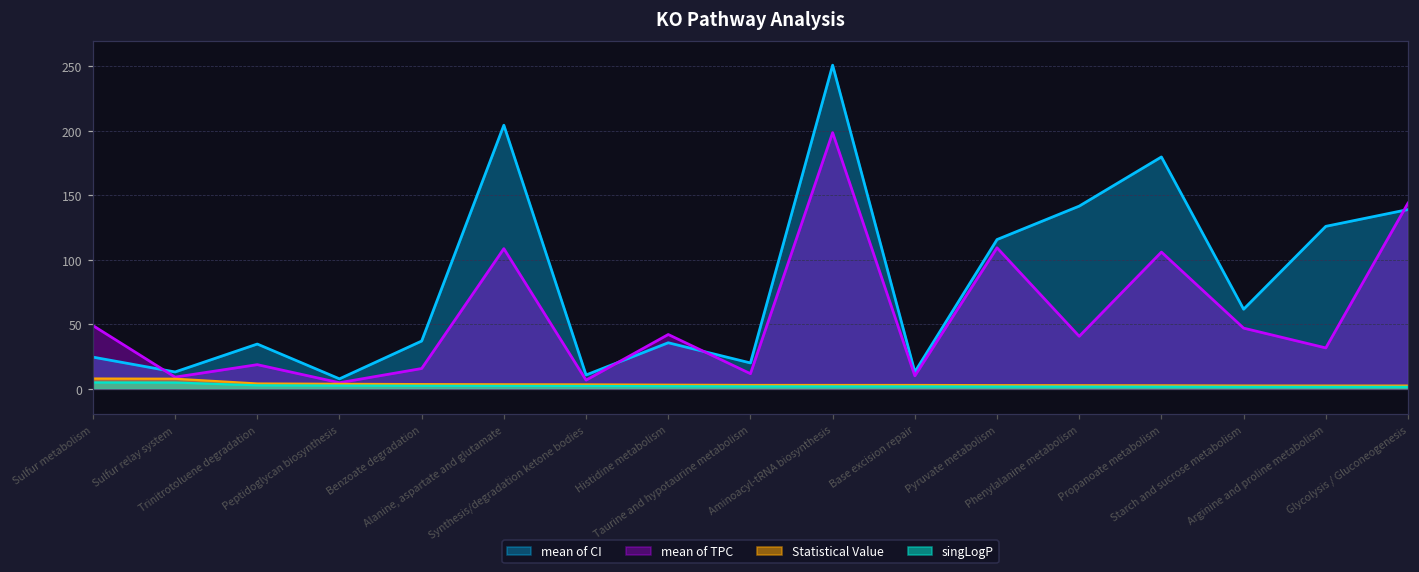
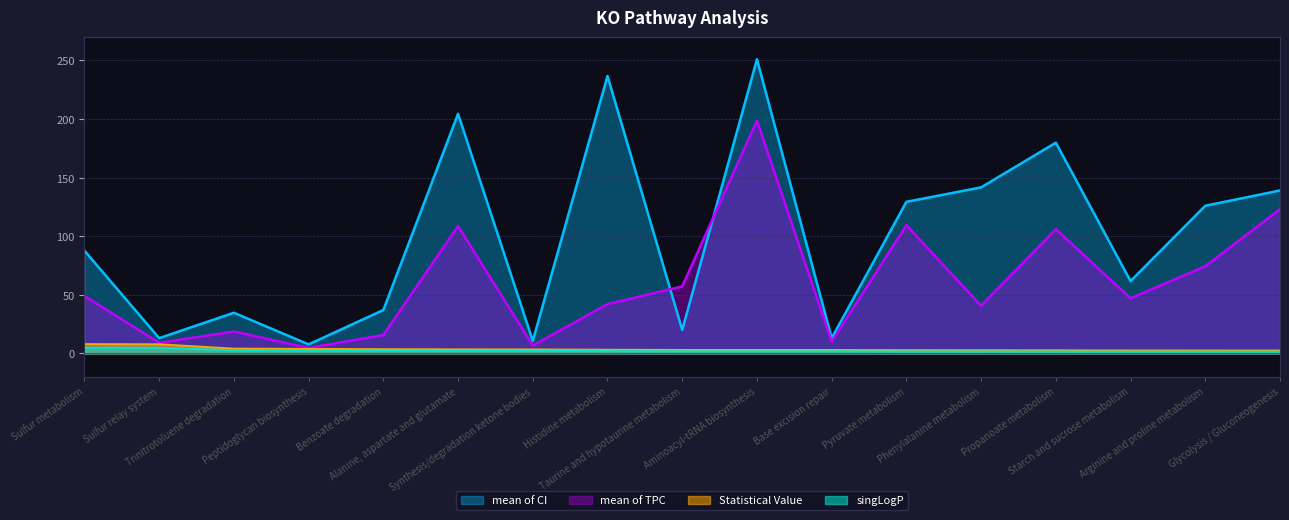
  {
    "mean of CI": {
-     "Sulfur metabolism": 25,
+     "Sulfur metabolism": 88,
      "Sulfur relay system": 13,
      "Trinitrotoluene degradation": 35,
      "Peptidoglycan biosynthesis": 8,
      "Benzoate degradation": 37,
      "Alanine, aspartate and glutamate": 204,
      "Synthesis/degradation ketone bodies": 11,
-     "Histidine metabolism": 36,
+     "Histidine metabolism": 237,
      "Taurine and hypotaurine metabolism": 20,
      "Aminoacyl-tRNA biosynthesis": 251,
      "Base excision repair": 13,
-     "Pyruvate metabolism": 116,
+     "Pyruvate metabolism": 129,
      "Phenylalanine metabolism": 142,
      "Propanoate metabolism": 180,
      "Starch and sucrose metabolism": 62,
      "Arginine and proline metabolism": 126,
      "Glycolysis / Gluconeogenesis": 139
    },
    "mean of TPC": {
      "Sulfur metabolism": 49,
      "Trinitrotoluene degradation": 19,
      "Benzoate degradation": 16,
      "Alanine, aspartate and glutamate": 109,
      "Synthesis/degradation ketone bodies": 7,
      "Histidine metabolism": 42,
-     "Taurine and hypotaurine metabolism": 12,
+     "Taurine and hypotaurine metabolism": 57,
      "Aminoacyl-tRNA biosynthesis": 199,
      "Base excision repair": 10,
      "Pyruvate metabolism": 109,
      "Phenylalanine metabolism": 41,
      "Propanoate metabolism": 106,
      "Starch and sucrose metabolism": 47,
-     "Arginine and proline metabolism": 32,
-     "Glycolysis / Gluconeogenesis": 144
+     "Arginine and proline metabolism": 74,
+     "Glycolysis / Gluconeogenesis": 123
    },
    "Statistical Value": {
      "Sulfur metabolism": 8
    },
    "singLogP": {
      "Sulfur metabolism": 5,
      "Sulfur relay system": 5
    }
  }
